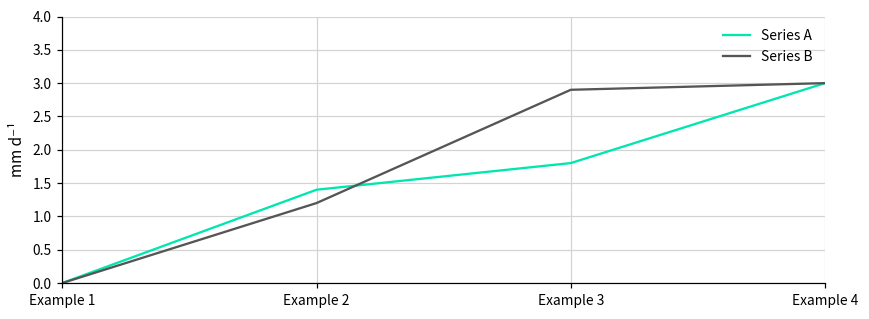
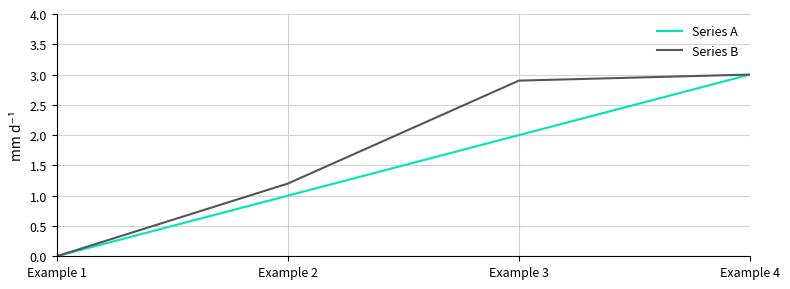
  {
    "Series A": {
-     "Example 2": 1.4,
-     "Example 3": 1.8
+     "Example 2": 1.0,
+     "Example 3": 2.0
    },
    "Series B": {
      "Example 2": 1.2,
      "Example 3": 2.9
    }
  }
